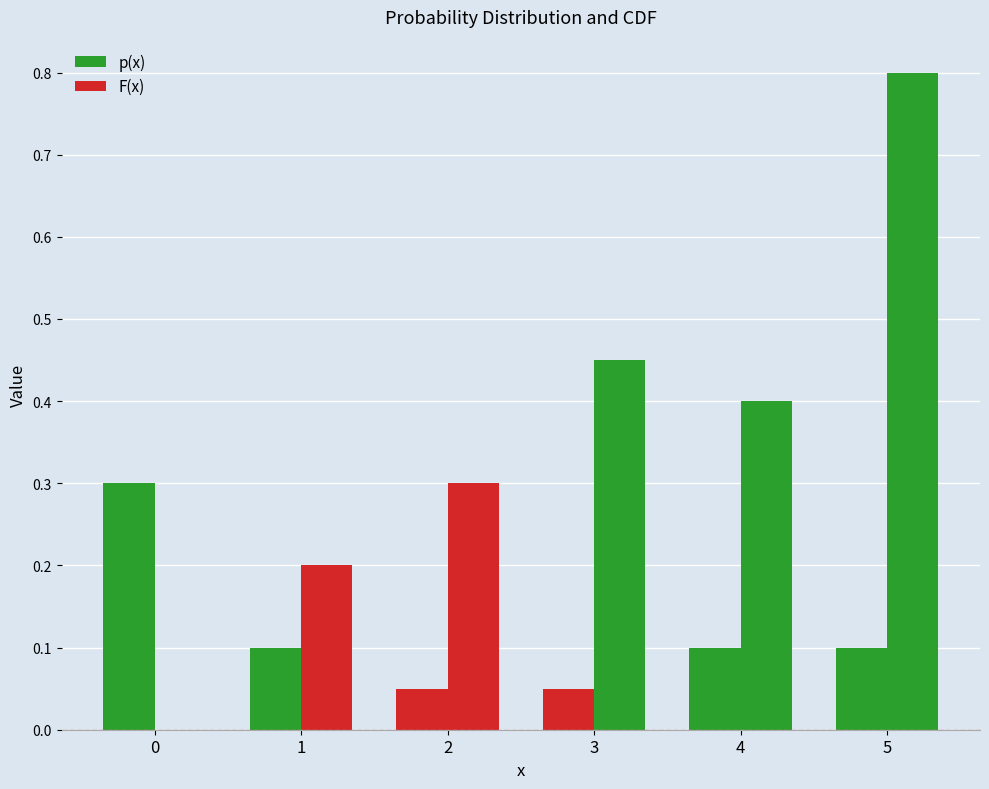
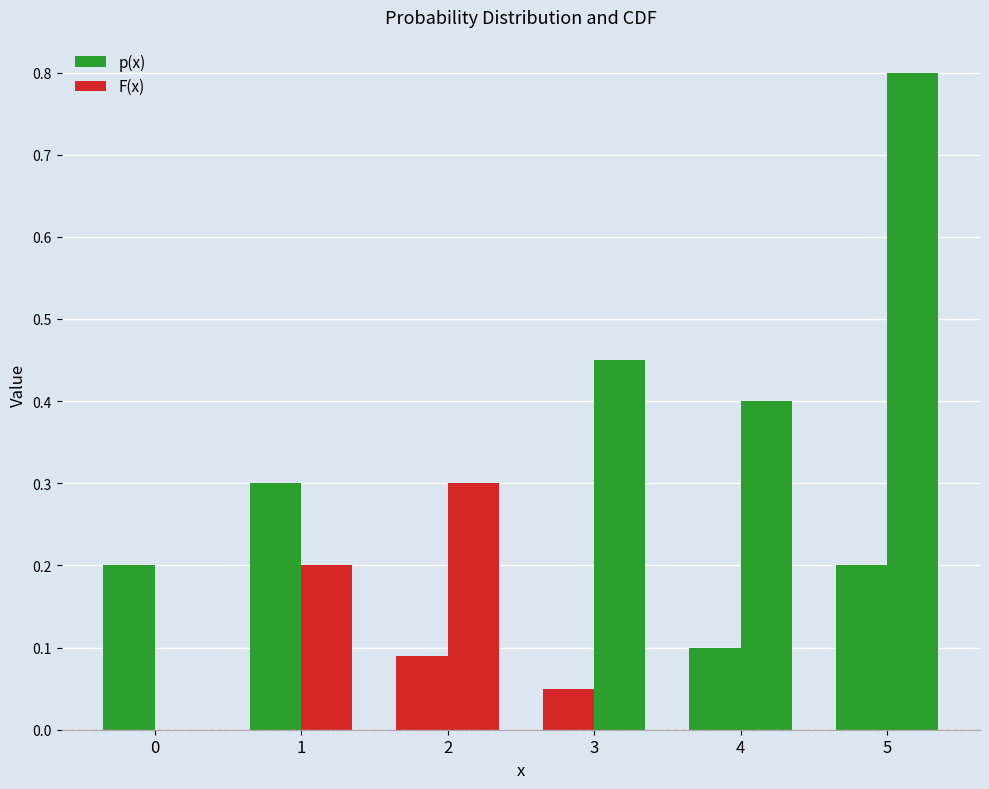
  {
    "p(x)": {
-     "0": 0.3,
-     "1": 0.1,
-     "2": 0.05,
+     "0": 0.2,
+     "1": 0.3,
+     "2": 0.09,
      "3": 0.05,
      "4": 0.10,
-     "5": 0.1
+     "5": 0.2
    },
    "F(x)": {
      "0": 0.00,
      "1": 0.20,
      "2": 0.30,
      "3": 0.45,
      "4": 0.40,
      "5": 0.80
    }
  }
